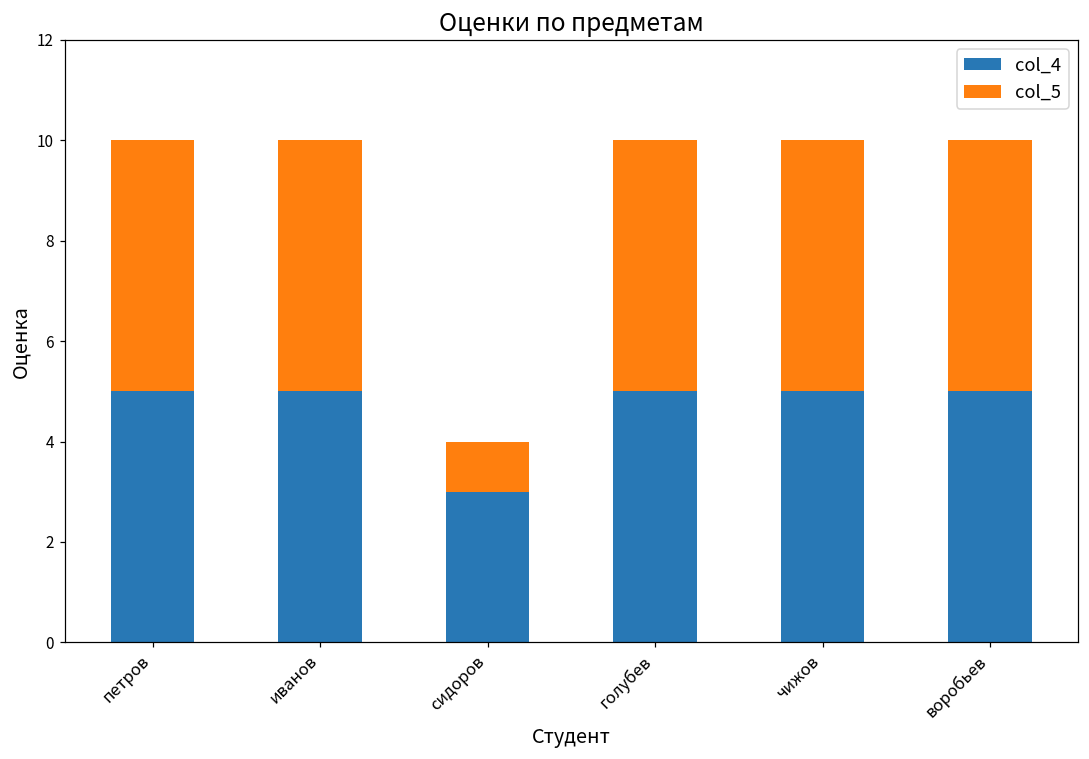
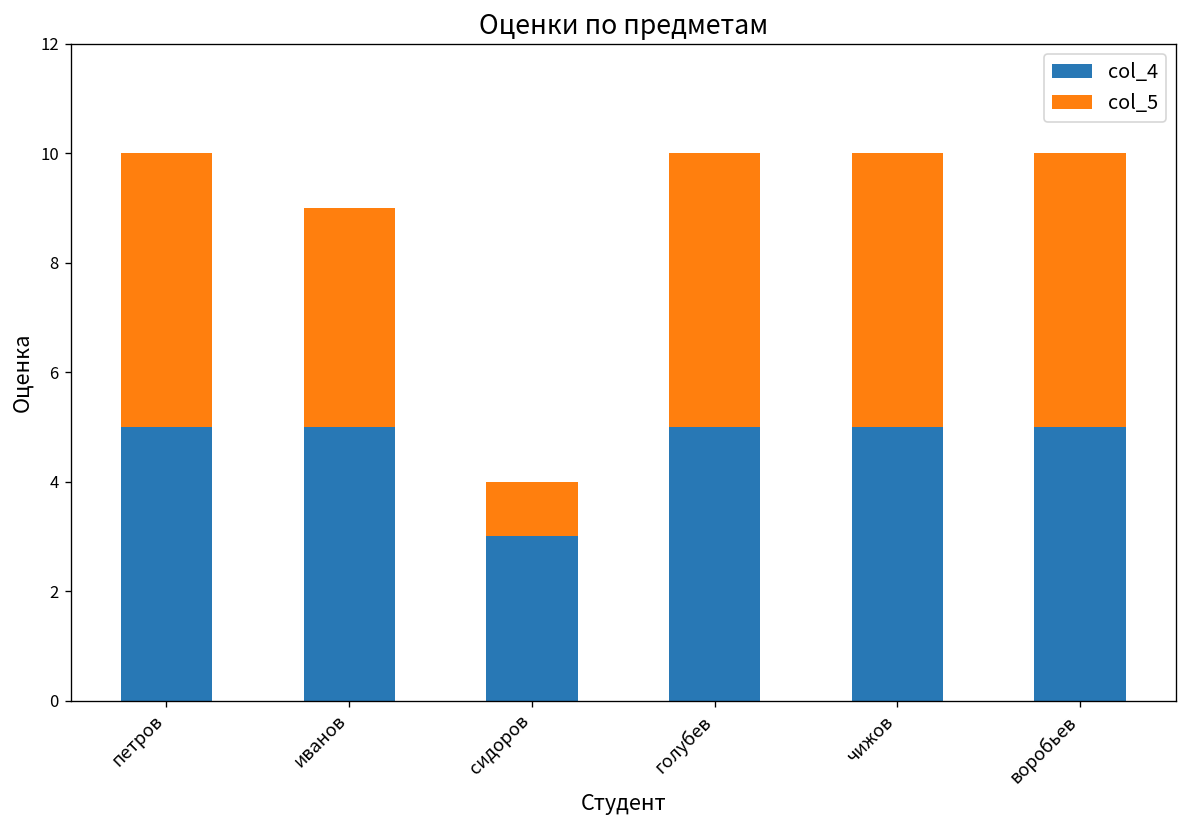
  {
    "col_4": {
      "петров": 5,
      "иванов": 5,
      "сидоров": 3,
      "голубев": 5,
      "чижов": 5,
      "воробьев": 5
    },
    "col_5": {
      "петров": 5,
-     "иванов": 5,
+     "иванов": 4,
      "сидоров": 1,
      "голубев": 5,
      "чижов": 5,
      "воробьев": 5
    }
  }
